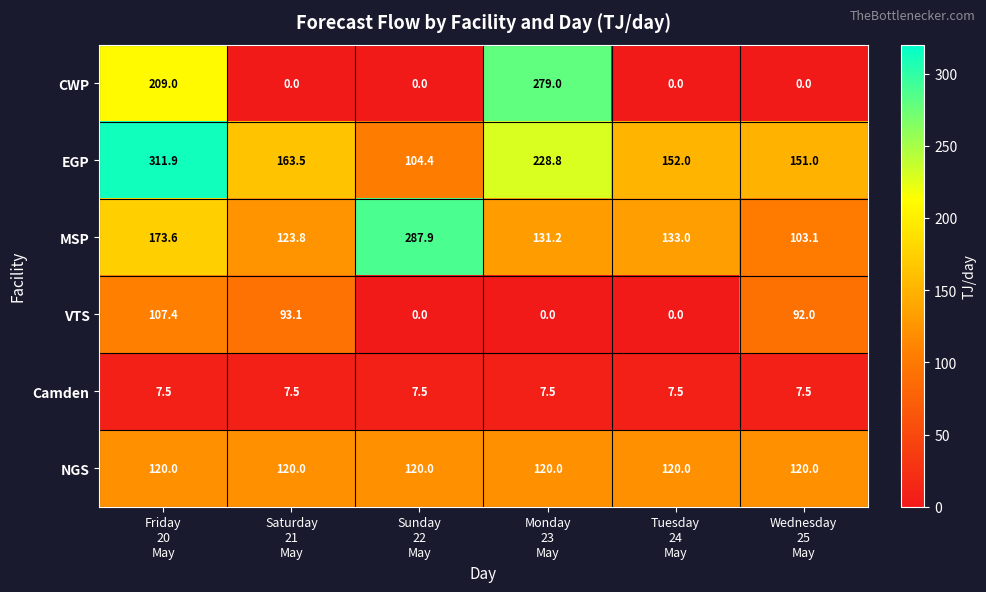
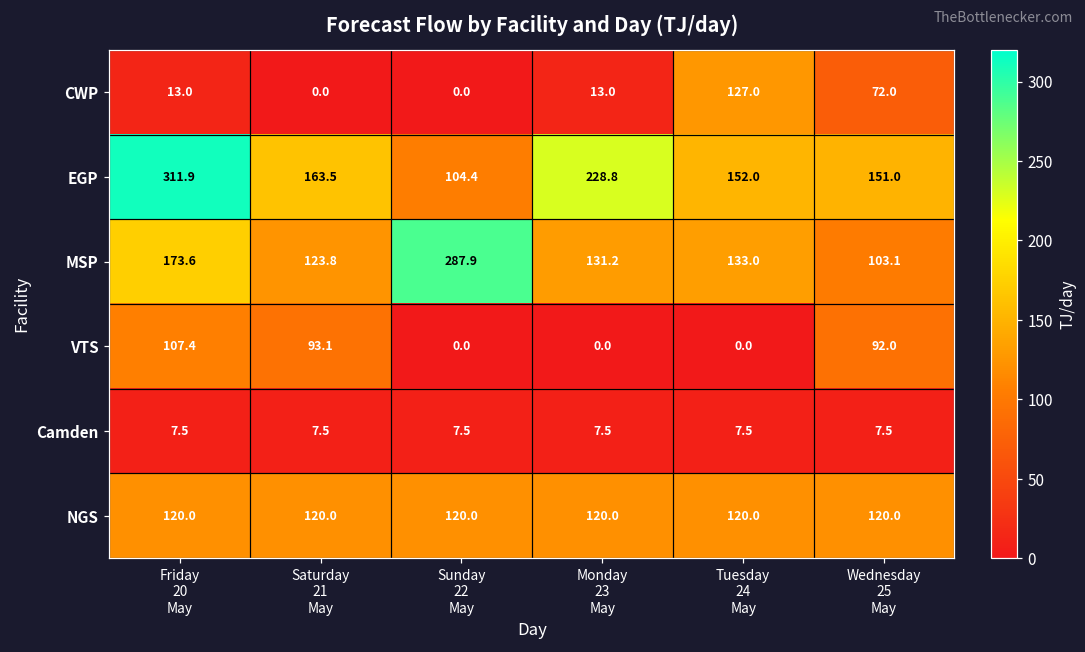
  {
    "CWP": {
-     "Friday 20 May": 209.0,
+     "Friday 20 May": 13.0,
      "Saturday 21 May": 0.0,
      "Sunday 22 May": 0.0,
-     "Monday 23 May": 279.0,
-     "Tuesday 24 May": 0.0,
-     "Wednesday 25 May": 0.0
+     "Monday 23 May": 13.0,
+     "Tuesday 24 May": 127.0,
+     "Wednesday 25 May": 72.0
    },
    "EGP": {
      "Friday 20 May": 311.9,
      "Saturday 21 May": 163.5,
      "Sunday 22 May": 104.4,
      "Monday 23 May": 228.8,
      "Tuesday 24 May": 152.0,
      "Wednesday 25 May": 151.0
    },
    "MSP": {
      "Friday 20 May": 173.6,
      "Saturday 21 May": 123.8,
      "Sunday 22 May": 287.9,
      "Monday 23 May": 131.2,
      "Tuesday 24 May": 133.0,
      "Wednesday 25 May": 103.1
    },
    "VTS": {
      "Friday 20 May": 107.4,
      "Saturday 21 May": 93.1,
      "Sunday 22 May": 0.0,
      "Monday 23 May": 0.0,
      "Tuesday 24 May": 0.0,
      "Wednesday 25 May": 92.0
    },
    "Camden": {
      "Friday 20 May": 7.5,
      "Saturday 21 May": 7.5,
      "Sunday 22 May": 7.5,
      "Monday 23 May": 7.5,
      "Tuesday 24 May": 7.5,
      "Wednesday 25 May": 7.5
    },
    "NGS": {
      "Friday 20 May": 120.0,
      "Saturday 21 May": 120.0,
      "Sunday 22 May": 120.0,
      "Monday 23 May": 120.0,
      "Tuesday 24 May": 120.0,
      "Wednesday 25 May": 120.0
    }
  }
